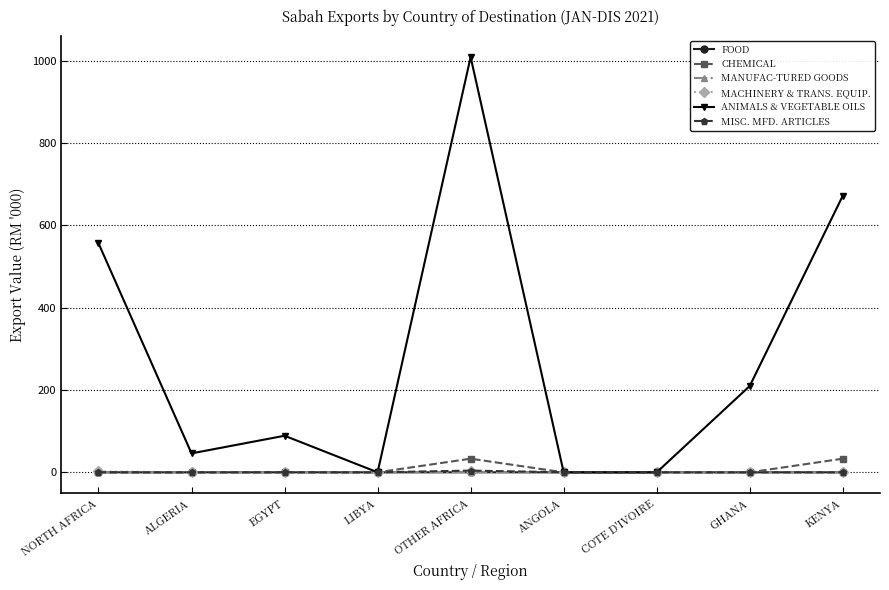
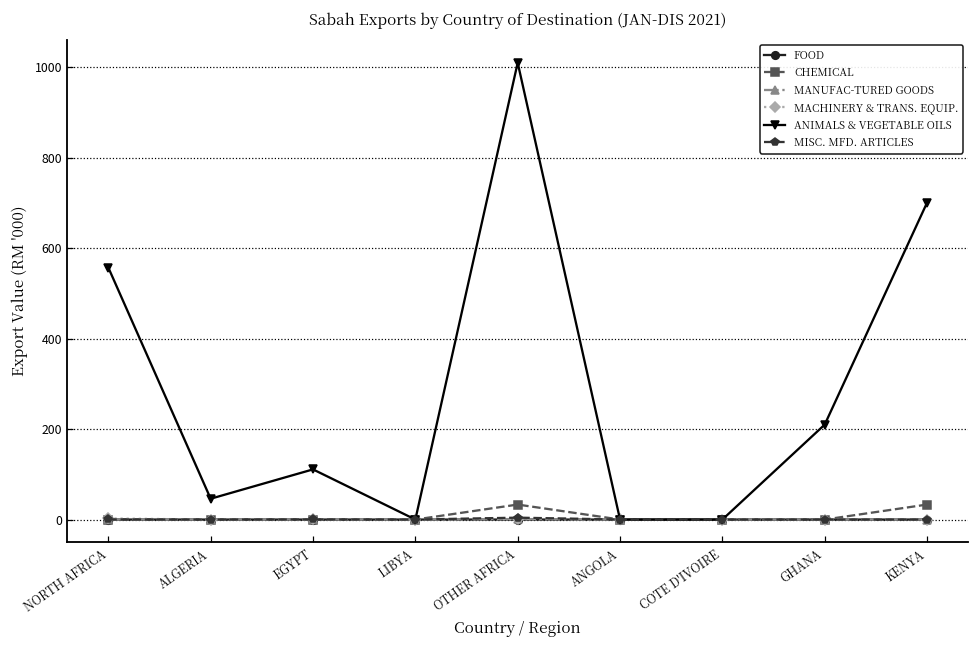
  {
    "ANIMALS & VEGETABLE OILS": {
      "NORTH AFRICA": 560,
      "ALGERIA": 50,
-     "EGYPT": 90,
+     "EGYPT": 110,
      "OTHER AFRICA": 1010,
      "GHANA": 210,
-     "KENYA": 670
+     "KENYA": 700
    }
  }
